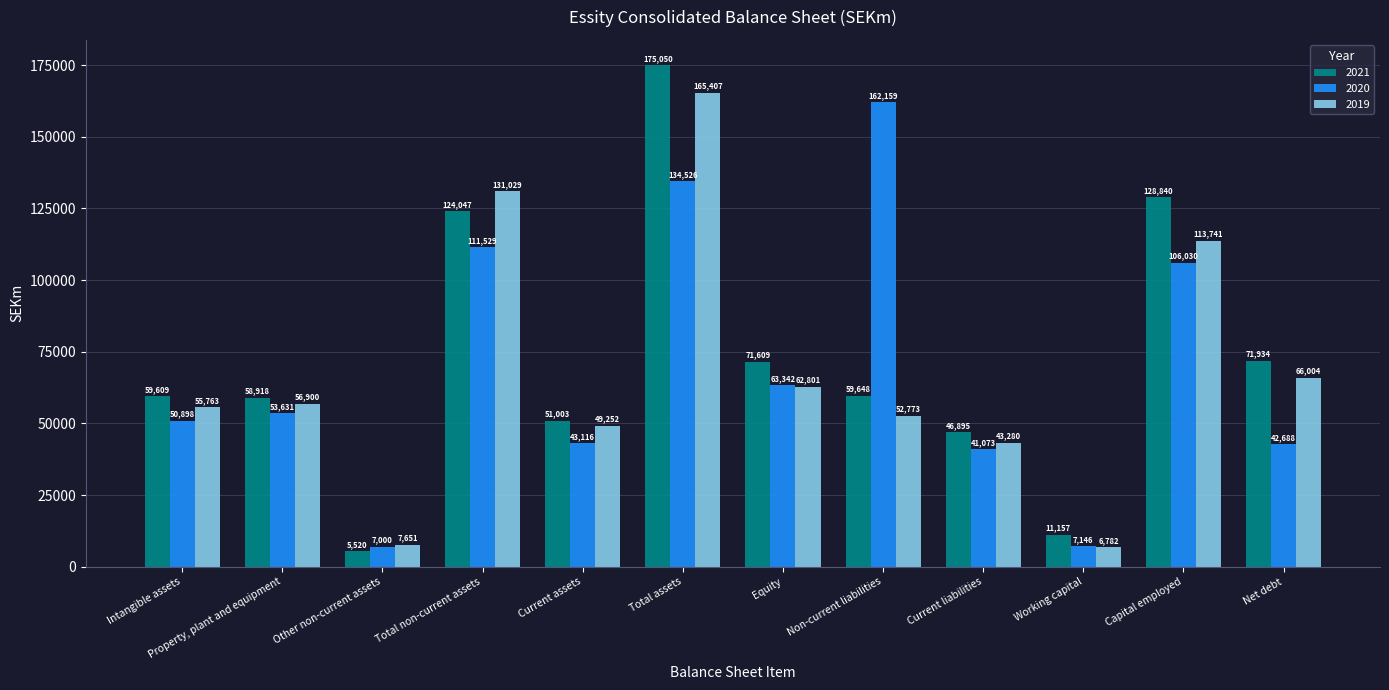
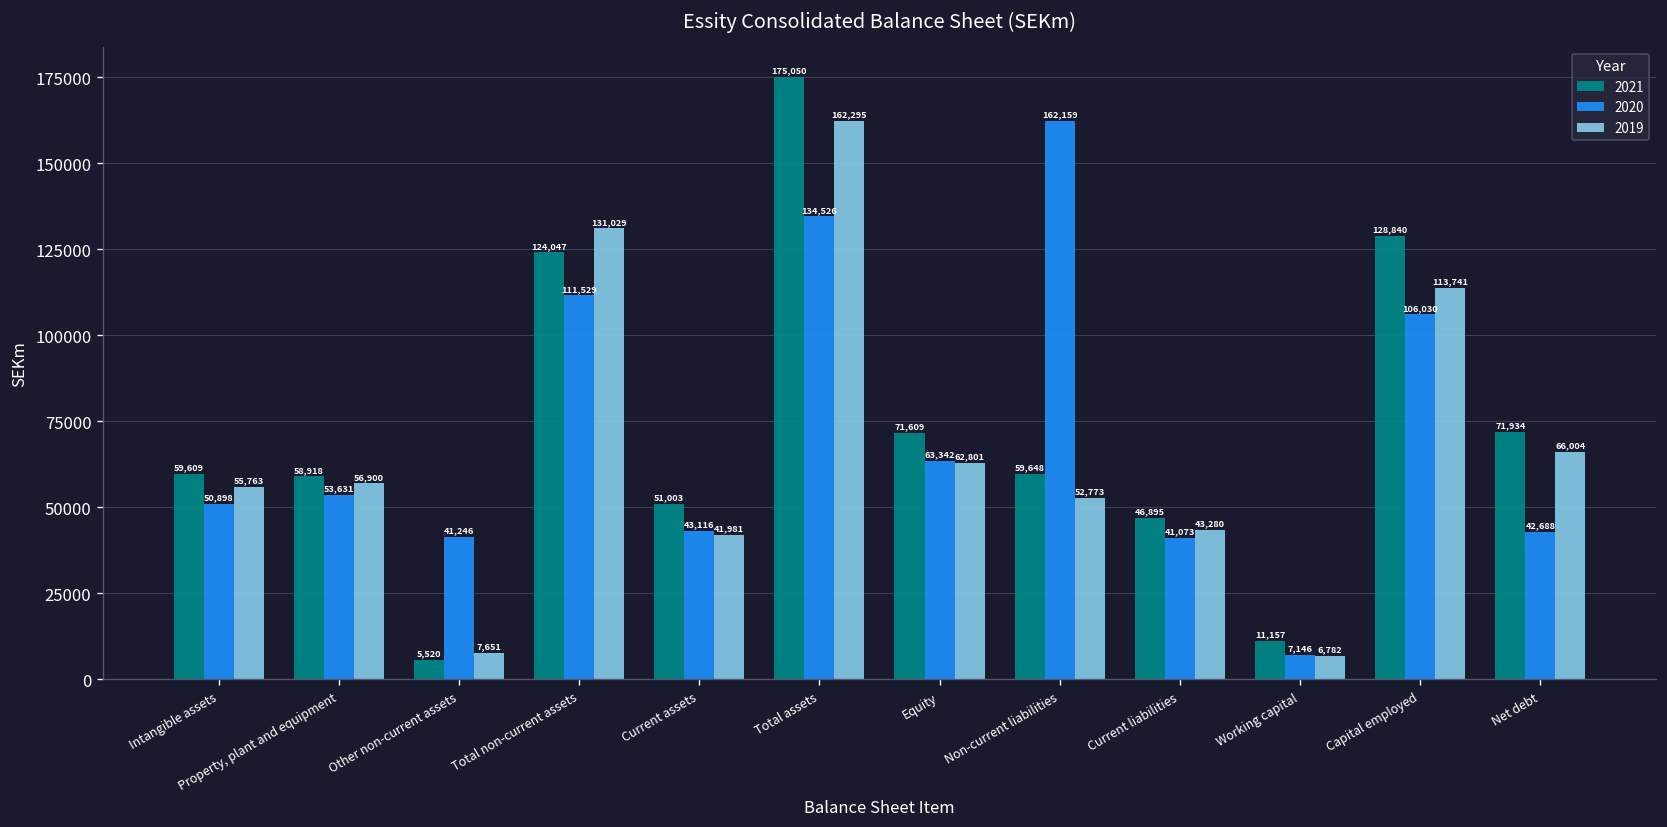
  {
    "2021": {
      "Intangible assets": "59,609",
      "Property, plant and equipment": "58,918",
      "Other non-current assets": "5,520",
      "Total non-current assets": "124,047",
      "Current assets": "51,003",
      "Total assets": "175,050",
      "Equity": "71,609",
      "Non-current liabilities": "59,648",
      "Current liabilities": "46,895",
      "Working capital": "11,157",
      "Capital employed": "128,840",
      "Net debt": "71,934"
    },
    "2020": {
      "Intangible assets": "50,898",
      "Property, plant and equipment": "53,631",
-     "Other non-current assets": "7,000",
+     "Other non-current assets": "41,246",
      "Total non-current assets": "111,529",
      "Current assets": "43,116",
      "Total assets": "134,526",
      "Equity": "63,342",
      "Non-current liabilities": "162,159",
      "Current liabilities": "41,073",
      "Working capital": "7,146",
      "Capital employed": "106,030",
      "Net debt": "42,688"
    },
    "2019": {
      "Intangible assets": "55,763",
      "Property, plant and equipment": "56,900",
      "Other non-current assets": "7,651",
      "Total non-current assets": "131,029",
-     "Current assets": "49,252",
-     "Total assets": "165,407",
+     "Current assets": "41,981",
+     "Total assets": "162,295",
      "Equity": "62,801",
      "Non-current liabilities": "52,773",
      "Current liabilities": "43,280",
      "Working capital": "6,782",
      "Capital employed": "113,741",
      "Net debt": "66,004"
    }
  }
